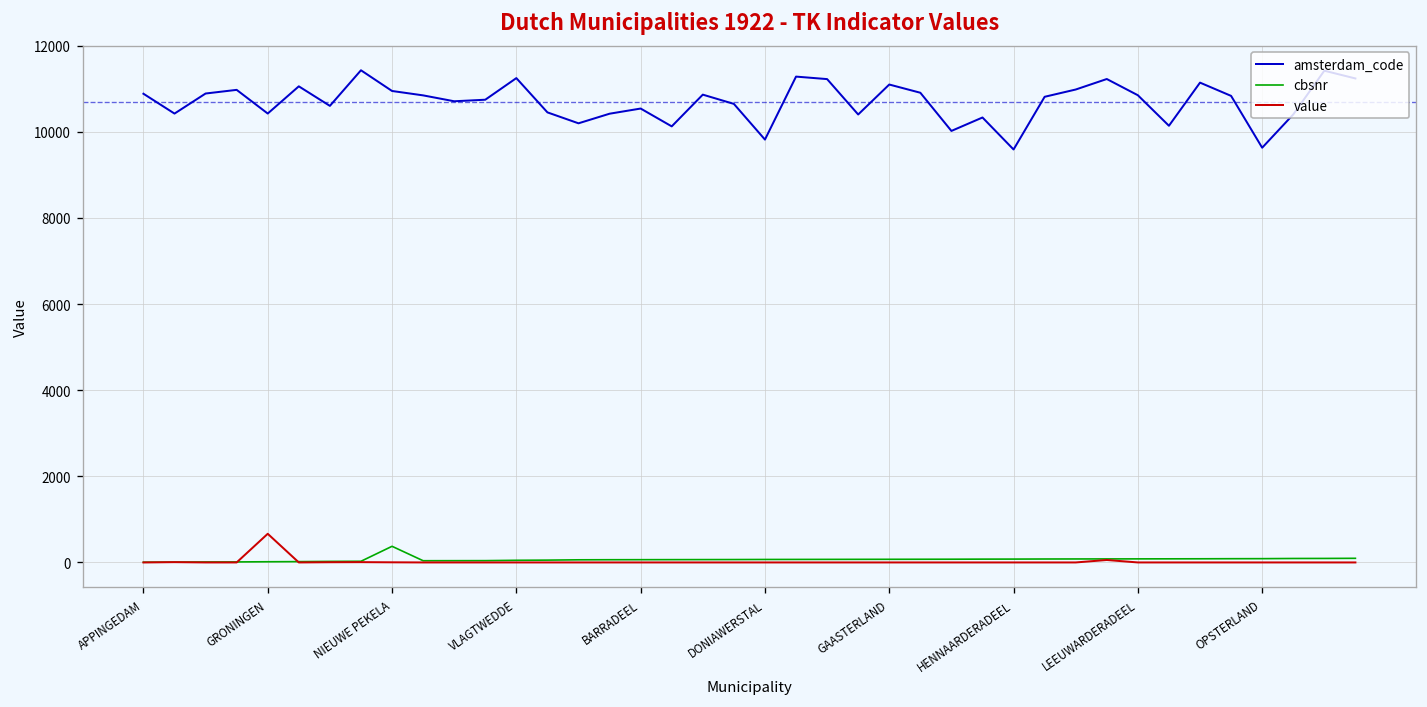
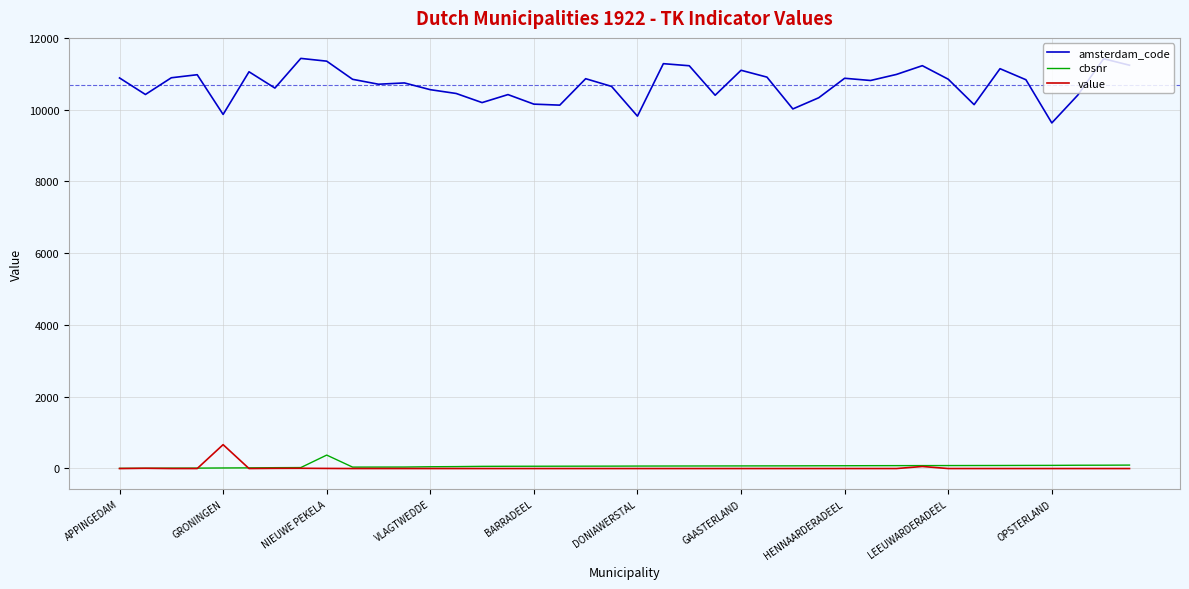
  {
    "amsterdam_code": {
      "APPINGEDAM": 10900,
-     "GRONINGEN": 10400,
-     "NIEUWE PEKELA": 11000,
-     "VLAGTWEDDE": 11200,
-     "BARRADEEL": 10500,
+     "GRONINGEN": 9900,
+     "NIEUWE PEKELA": 11400,
+     "VLAGTWEDDE": 10600,
+     "BARRADEEL": 10200,
      "DONIAWERSTAL": 9800,
      "GAASTERLAND": 11100,
-     "HENNAARDERADEEL": 9600,
+     "HENNAARDERADEEL": 10900,
      "LEEUWARDERADEEL": 10900,
      "OPSTERLAND": 9600
    },
    "cbsnr": {
      "GRONINGEN": 0,
      "NIEUWE PEKELA": 400,
      "GAASTERLAND": 100,
      "HENNAARDERADEEL": 100,
      "LEEUWARDERADEEL": 100,
      "OPSTERLAND": 100
    },
    "value": {
      "GRONINGEN": 700,
      "NIEUWE PEKELA": 0,
      "GAASTERLAND": 0,
      "HENNAARDERADEEL": 0,
      "LEEUWARDERADEEL": 0,
      "OPSTERLAND": 0
    }
  }
